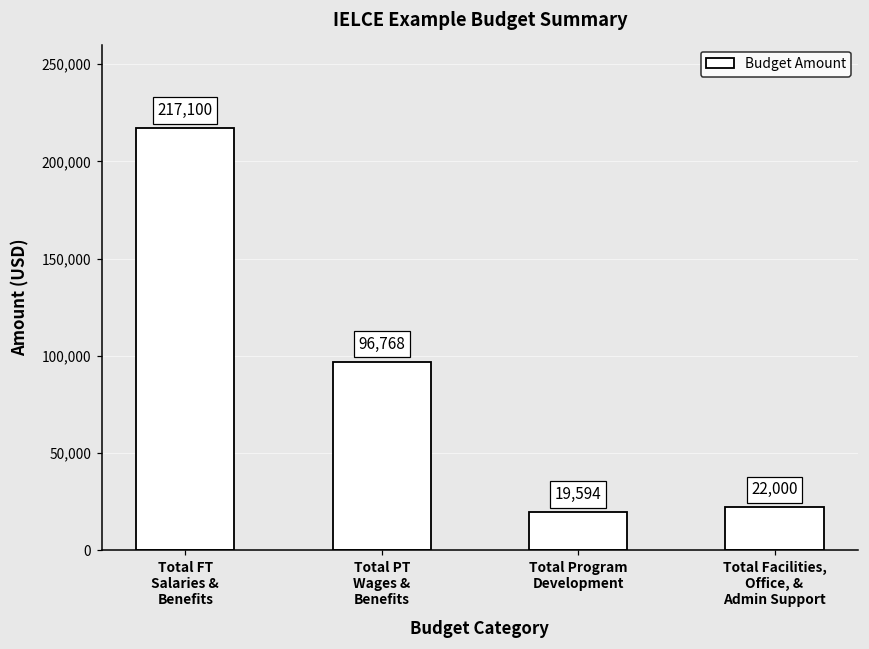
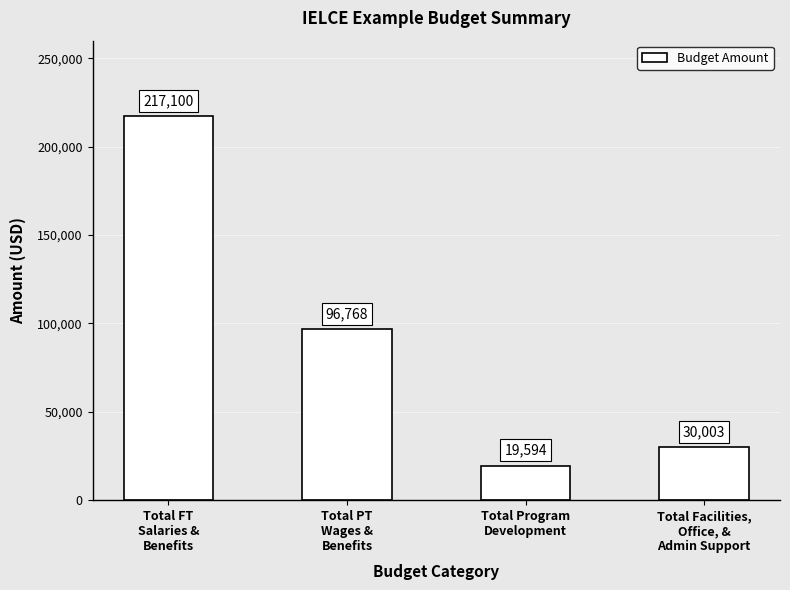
  {
-   "Total Facilities, Office, & Admin Support": "22,000"
+   "Total Facilities, Office, & Admin Support": "30,003"
  }
